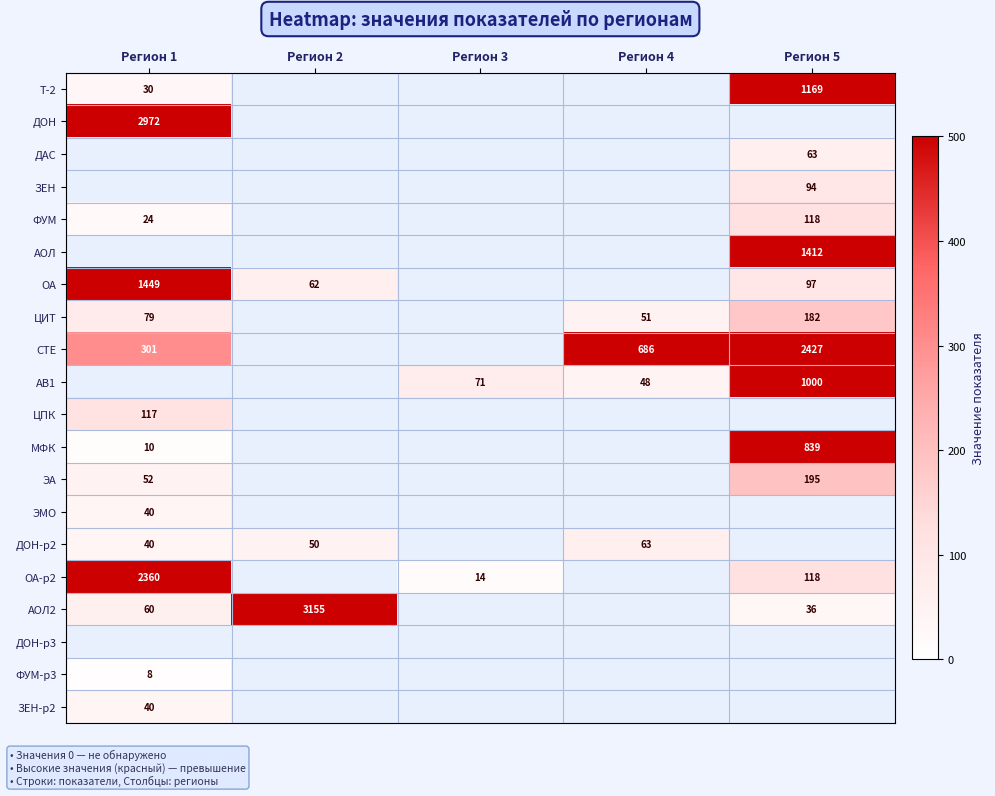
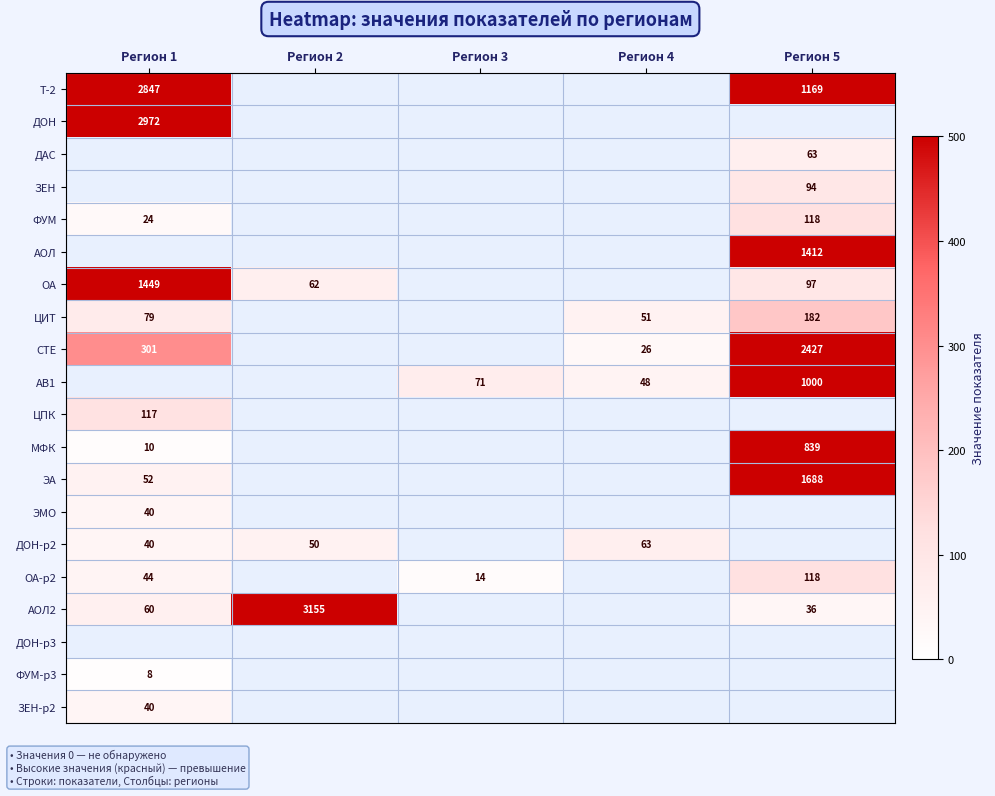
  {
    "Т-2": {
-     "Регион 1": 30,
+     "Регион 1": 2847,
      "Регион 5": 1169
    },
    "ДОН": {
      "Регион 1": 2972
    },
    "ДАС": {
      "Регион 5": 63
    },
    "ЗЕН": {
      "Регион 5": 94
    },
    "ФУМ": {
      "Регион 1": 24,
      "Регион 5": 118
    },
    "АОЛ": {
      "Регион 5": 1412
    },
    "ОА": {
      "Регион 1": 1449,
      "Регион 2": 62,
      "Регион 5": 97
    },
    "ЦИТ": {
      "Регион 1": 79,
      "Регион 4": 51,
      "Регион 5": 182
    },
    "СТЕ": {
      "Регион 1": 301,
-     "Регион 4": 686,
+     "Регион 4": 26,
      "Регион 5": 2427
    },
    "АВ1": {
      "Регион 3": 71,
      "Регион 4": 48,
      "Регион 5": 1000
    },
    "ЦПК": {
      "Регион 1": 117
    },
    "МФК": {
      "Регион 1": 10,
      "Регион 5": 839
    },
    "ЭА": {
      "Регион 1": 52,
-     "Регион 5": 195
+     "Регион 5": 1688
    },
    "ЭМО": {
      "Регион 1": 40
    },
    "ДОН-р2": {
      "Регион 1": 40,
      "Регион 2": 50,
      "Регион 4": 63
    },
    "ОА-р2": {
-     "Регион 1": 2360,
+     "Регион 1": 44,
      "Регион 3": 14,
      "Регион 5": 118
    },
    "АОЛ2": {
      "Регион 1": 60,
      "Регион 2": 3155,
      "Регион 5": 36
    },
    "ФУМ-р3": {
      "Регион 1": 8
    },
    "ЗЕН-р2": {
      "Регион 1": 40
    }
  }
